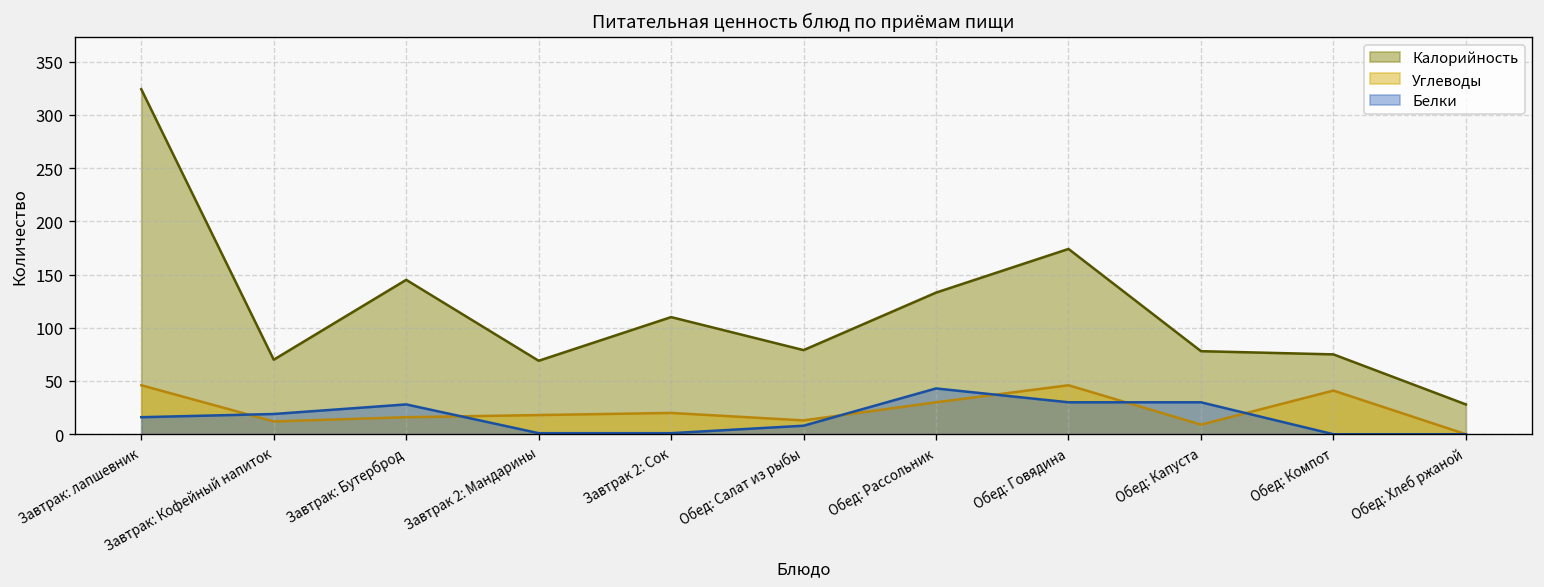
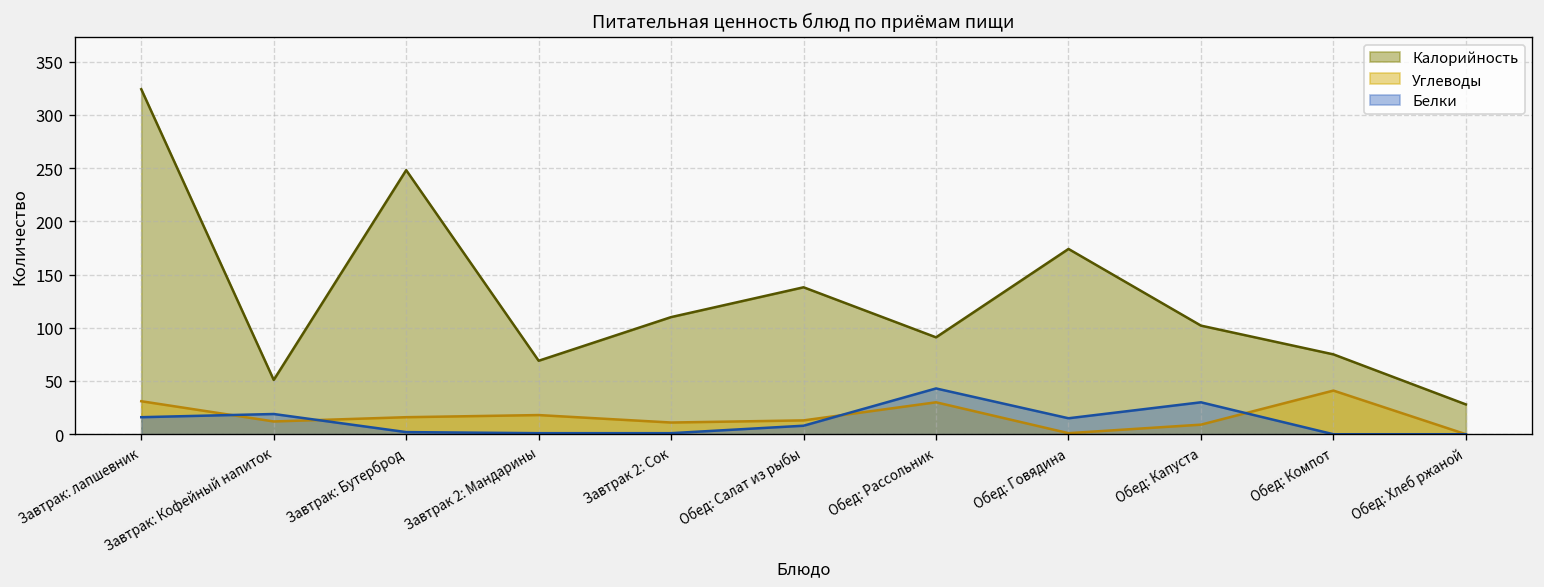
  {
    "Калорийность": {
      "Завтрак: лапшевник": 320,
-     "Завтрак: Кофейный напиток": 70,
-     "Завтрак: Бутерброд": 150,
+     "Завтрак: Кофейный напиток": 50,
+     "Завтрак: Бутерброд": 250,
      "Завтрак 2: Мандарины": 70,
      "Завтрак 2: Сок": 110,
-     "Обед: Салат из рыбы": 80,
-     "Обед: Рассольник": 130,
+     "Обед: Салат из рыбы": 140,
+     "Обед: Рассольник": 90,
      "Обед: Говядина": 170,
-     "Обед: Капуста": 80,
+     "Обед: Капуста": 100,
      "Обед: Компот": 80,
      "Обед: Хлеб ржаной": 30
    },
    "Углеводы": {
-     "Завтрак: лапшевник": 50,
+     "Завтрак: лапшевник": 30,
      "Завтрак: Кофейный напиток": 10,
      "Завтрак: Бутерброд": 20,
      "Завтрак 2: Мандарины": 20,
-     "Завтрак 2: Сок": 20,
+     "Завтрак 2: Сок": 10,
      "Обед: Салат из рыбы": 10,
      "Обед: Рассольник": 30,
-     "Обед: Говядина": 50,
+     "Обед: Говядина": 0,
      "Обед: Капуста": 10,
      "Обед: Компот": 40
    },
    "Белки": {
      "Завтрак: лапшевник": 20,
      "Завтрак: Кофейный напиток": 20,
-     "Завтрак: Бутерброд": 30,
+     "Завтрак: Бутерброд": 0,
      "Завтрак 2: Мандарины": 0,
      "Завтрак 2: Сок": 0,
      "Обед: Салат из рыбы": 10,
      "Обед: Рассольник": 40,
-     "Обед: Говядина": 30,
+     "Обед: Говядина": 20,
      "Обед: Капуста": 30,
      "Обед: Компот": 0
    }
  }
